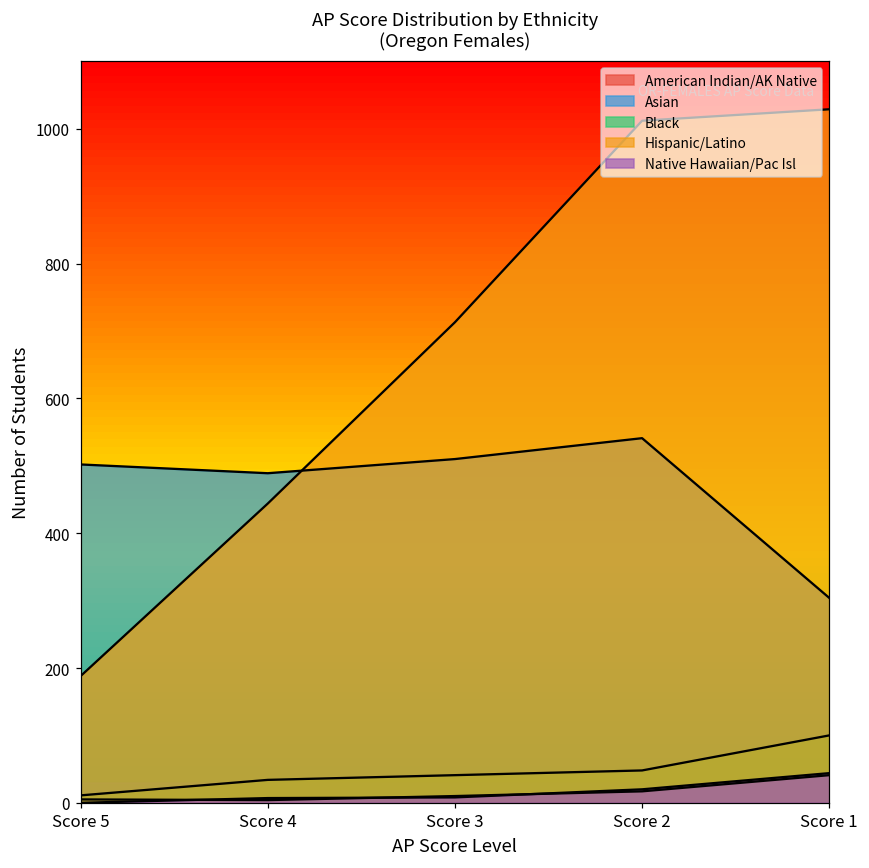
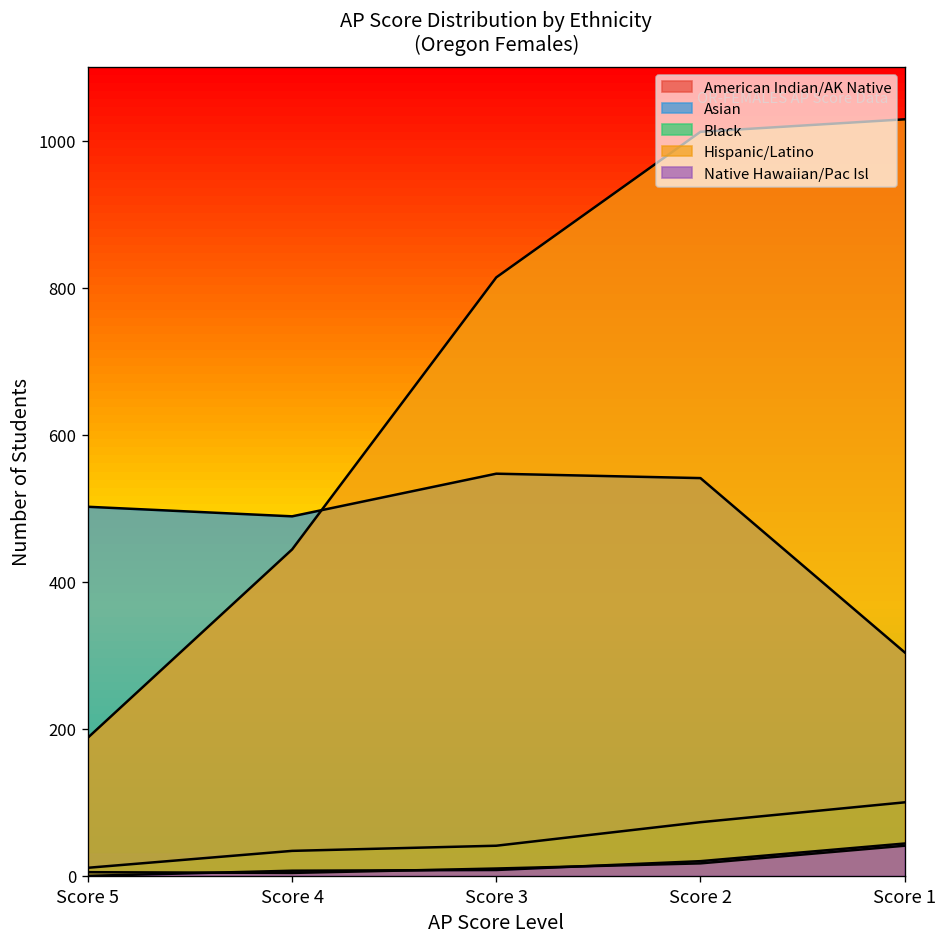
  {
    "Asian": {
      "Score 5": 500,
      "Score 4": 490,
-     "Score 3": 510,
+     "Score 3": 550,
      "Score 2": 540,
      "Score 1": 300
    },
    "Black": {
      "Score 4": 30,
      "Score 3": 40,
-     "Score 2": 50,
+     "Score 2": 70,
      "Score 1": 100
    },
    "Hispanic/Latino": {
      "Score 5": 190,
      "Score 4": 440,
-     "Score 3": 710,
+     "Score 3": 810,
      "Score 1": 1030
    }
  }
